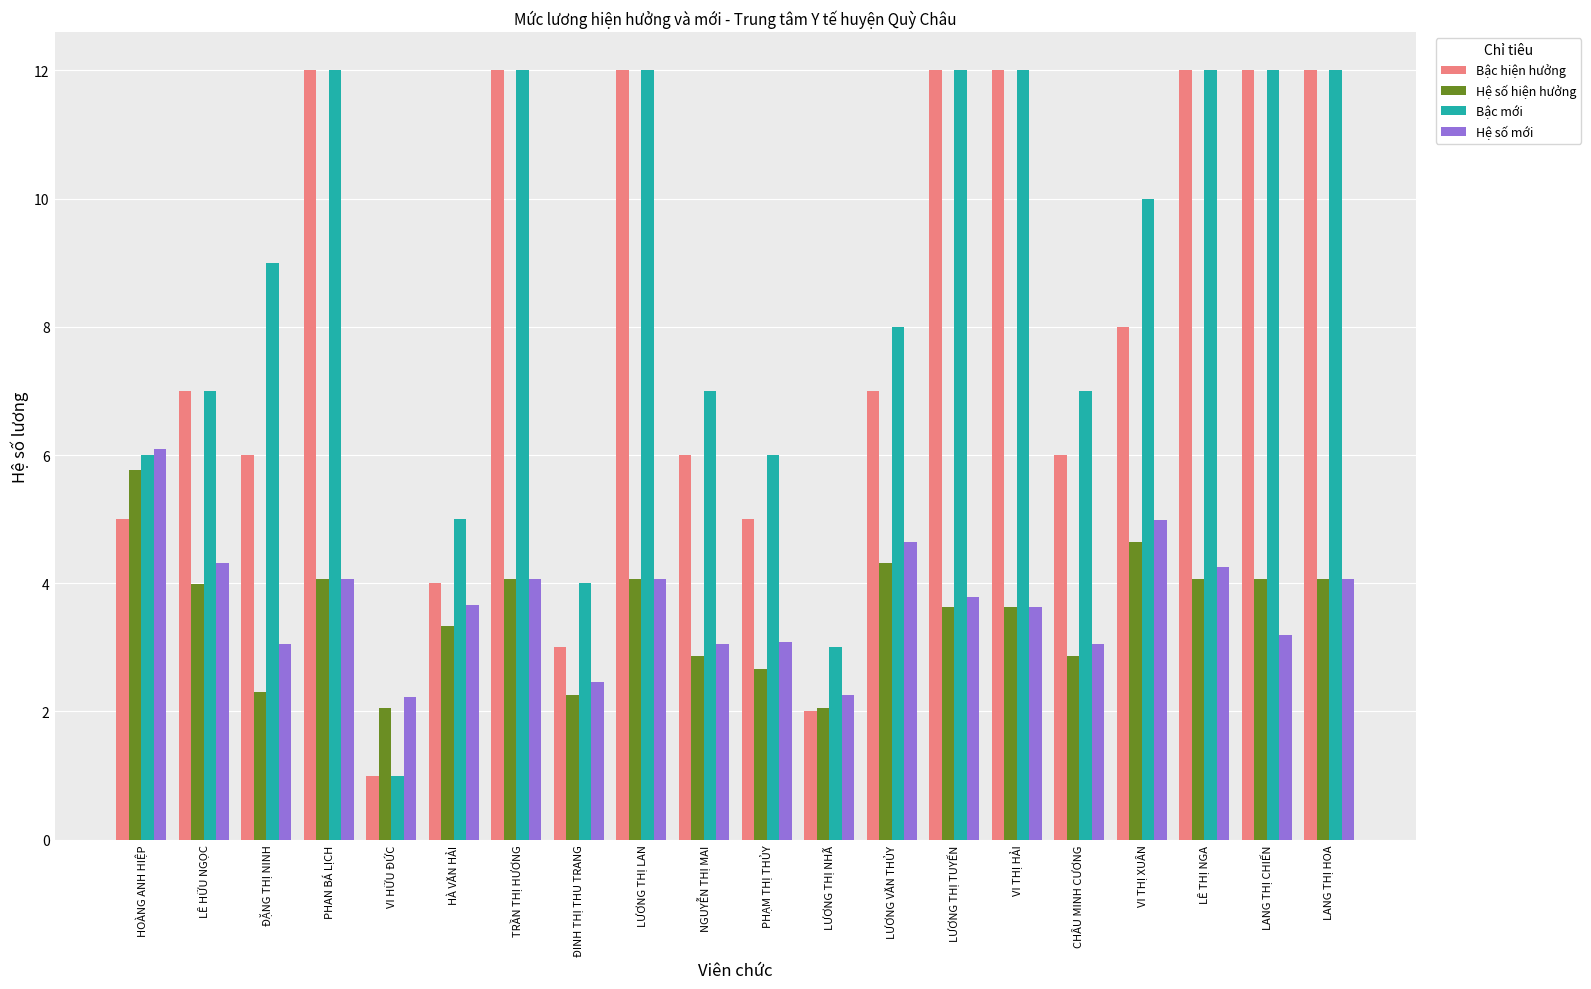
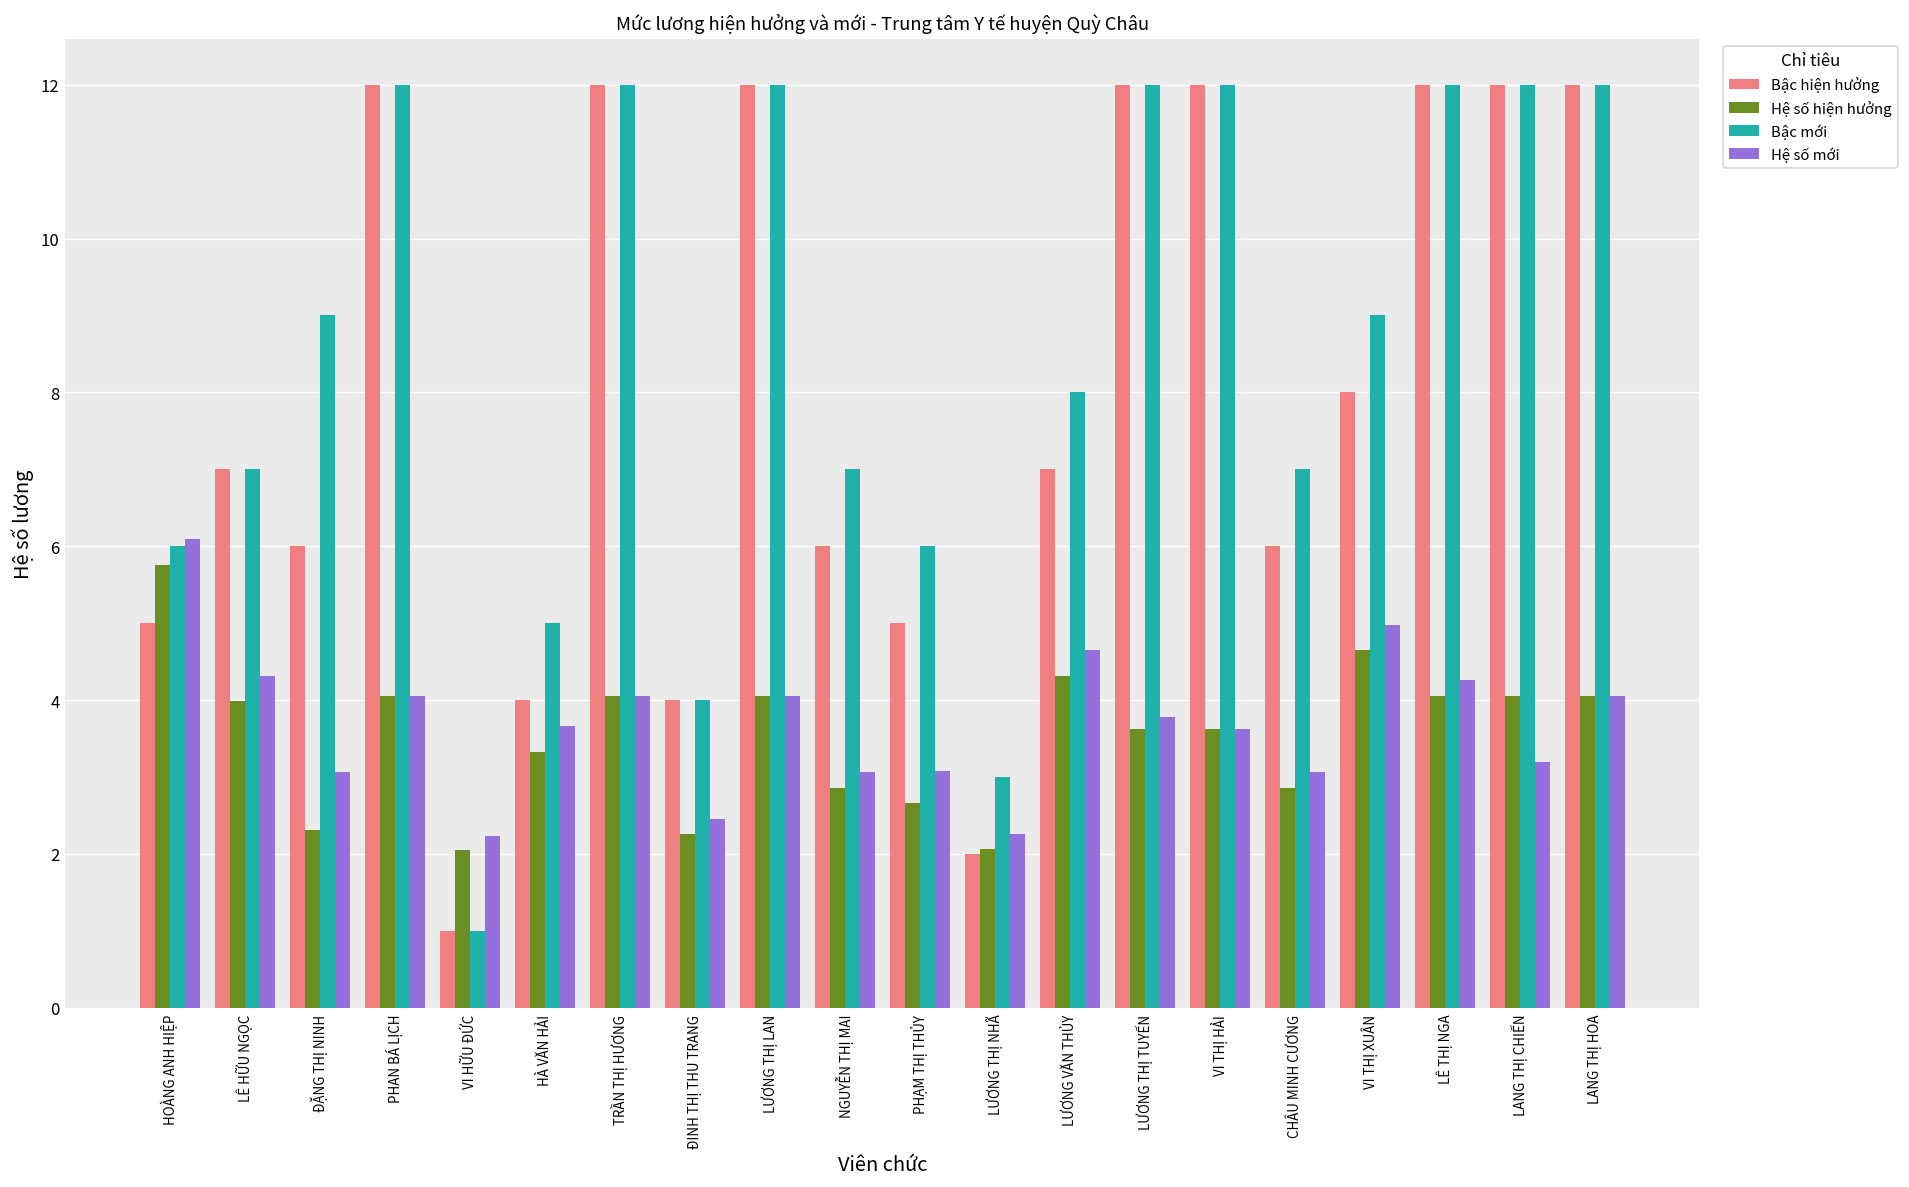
  {
    "Bậc hiện hưởng": {
      "HOÀNG ANH HIỆP": 5,
      "LÊ HỮU NGỌC": 7,
      "ĐẶNG THỊ NINH": 6,
      "PHAN BÁ LỊCH": 12,
      "VI HỮU ĐỨC": 1,
      "HÀ VĂN HẢI": 4,
      "TRẦN THỊ HƯƠNG": 12,
-     "ĐINH THỊ THU TRANG": 3,
+     "ĐINH THỊ THU TRANG": 4,
      "LƯƠNG THỊ LAN": 12,
      "NGUYỄN THỊ MAI": 6,
      "PHẠM THỊ THỦY": 5,
      "LƯƠNG THỊ NHÃ": 2,
      "LƯƠNG VĂN THỦY": 7,
      "LƯƠNG THỊ TUYẾN": 12,
      "VI THỊ HẢI": 12,
      "CHÂU MINH CƯƠNG": 6,
      "VI THỊ XUÂN": 8,
      "LÊ THỊ NGA": 12,
      "LANG THỊ CHIẾN": 12,
      "LANG THỊ HOA": 12
    },
    "Hệ số hiện hưởng": {
      "HOÀNG ANH HIỆP": 5.8,
      "LÊ HỮU NGỌC": 4,
      "ĐẶNG THỊ NINH": 2.3,
      "PHAN BÁ LỊCH": 4.1,
      "VI HỮU ĐỨC": 2.1,
      "HÀ VĂN HẢI": 3.3,
      "TRẦN THỊ HƯƠNG": 4.1,
      "ĐINH THỊ THU TRANG": 2.3,
      "LƯƠNG THỊ LAN": 4.1,
      "NGUYỄN THỊ MAI": 2.9,
      "PHẠM THỊ THỦY": 2.7,
      "LƯƠNG THỊ NHÃ": 2.1,
      "LƯƠNG VĂN THỦY": 4.3,
      "LƯƠNG THỊ TUYẾN": 3.6,
      "VI THỊ HẢI": 3.6,
      "CHÂU MINH CƯƠNG": 2.9,
      "VI THỊ XUÂN": 4.7,
      "LÊ THỊ NGA": 4.1,
      "LANG THỊ CHIẾN": 4.1,
      "LANG THỊ HOA": 4.1
    },
    "Bậc mới": {
      "HOÀNG ANH HIỆP": 6,
      "LÊ HỮU NGỌC": 7,
      "ĐẶNG THỊ NINH": 9,
      "PHAN BÁ LỊCH": 12,
      "VI HỮU ĐỨC": 1,
      "HÀ VĂN HẢI": 5,
      "TRẦN THỊ HƯƠNG": 12,
      "ĐINH THỊ THU TRANG": 4,
      "LƯƠNG THỊ LAN": 12,
      "NGUYỄN THỊ MAI": 7,
      "PHẠM THỊ THỦY": 6,
      "LƯƠNG THỊ NHÃ": 3,
      "LƯƠNG VĂN THỦY": 8,
      "LƯƠNG THỊ TUYẾN": 12,
      "VI THỊ HẢI": 12,
      "CHÂU MINH CƯƠNG": 7,
-     "VI THỊ XUÂN": 10,
+     "VI THỊ XUÂN": 9,
      "LÊ THỊ NGA": 12,
      "LANG THỊ CHIẾN": 12,
      "LANG THỊ HOA": 12
    },
    "Hệ số mới": {
      "HOÀNG ANH HIỆP": 6.1,
      "LÊ HỮU NGỌC": 4.3,
      "ĐẶNG THỊ NINH": 3.1,
      "PHAN BÁ LỊCH": 4.1,
      "VI HỮU ĐỨC": 2.2,
      "HÀ VĂN HẢI": 3.7,
      "TRẦN THỊ HƯƠNG": 4.1,
      "ĐINH THỊ THU TRANG": 2.5,
      "LƯƠNG THỊ LAN": 4.1,
      "NGUYỄN THỊ MAI": 3.1,
      "PHẠM THỊ THỦY": 3.1,
      "LƯƠNG THỊ NHÃ": 2.3,
      "LƯƠNG VĂN THỦY": 4.7,
      "LƯƠNG THỊ TUYẾN": 3.8,
      "VI THỊ HẢI": 3.6,
      "CHÂU MINH CƯƠNG": 3.1,
      "VI THỊ XUÂN": 5,
      "LÊ THỊ NGA": 4.3,
      "LANG THỊ CHIẾN": 3.2,
      "LANG THỊ HOA": 4.1
    }
  }
